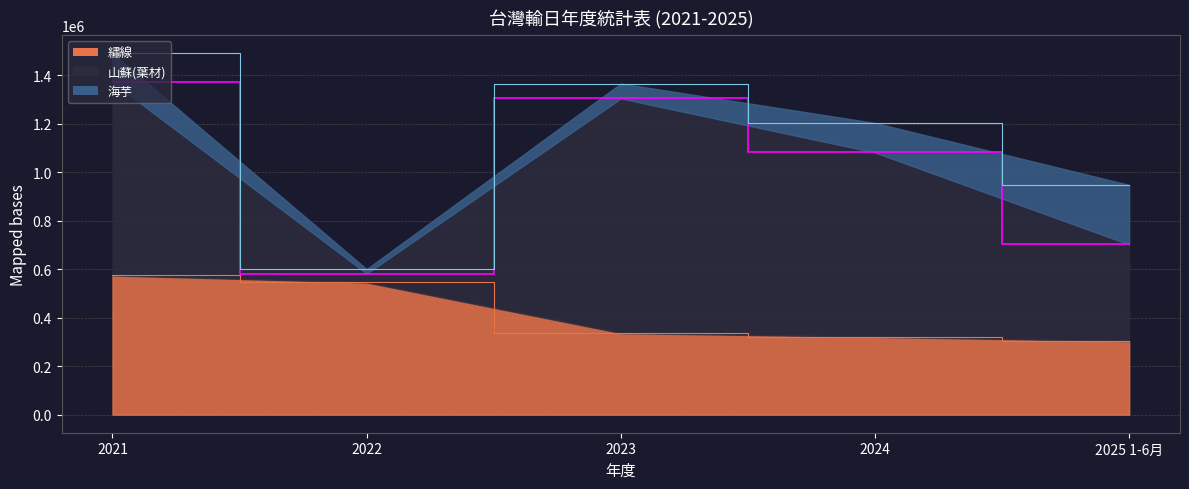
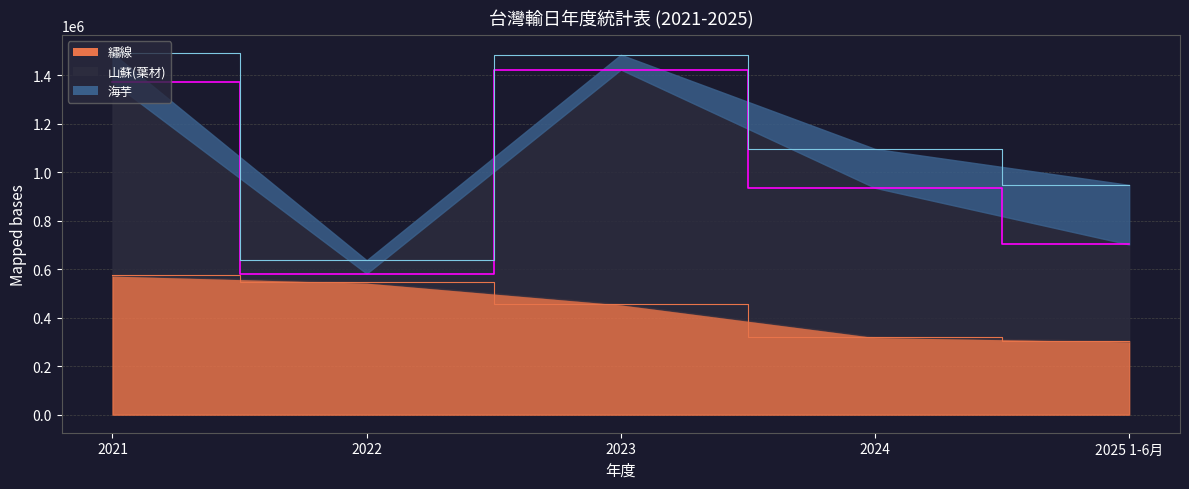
  {
    "繡線": {
      "2021": 570000,
      "2022": 550000,
-     "2023": 340000,
+     "2023": 460000,
      "2024": 320000,
      "2025 1-6月": 300000
    },
    "山蘇(葉材)": {
      "2022": 40000,
      "2023": 970000,
-     "2024": 760000,
+     "2024": 610000,
      "2025 1-6月": 400000
    },
    "海芋": {
-     "2022": 20000,
+     "2022": 50000,
      "2023": 60000,
-     "2024": 120000,
+     "2024": 160000,
      "2025 1-6月": 250000
    }
  }
